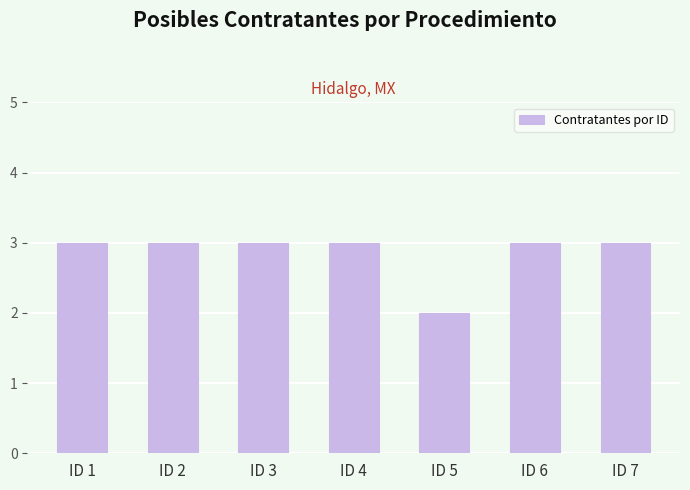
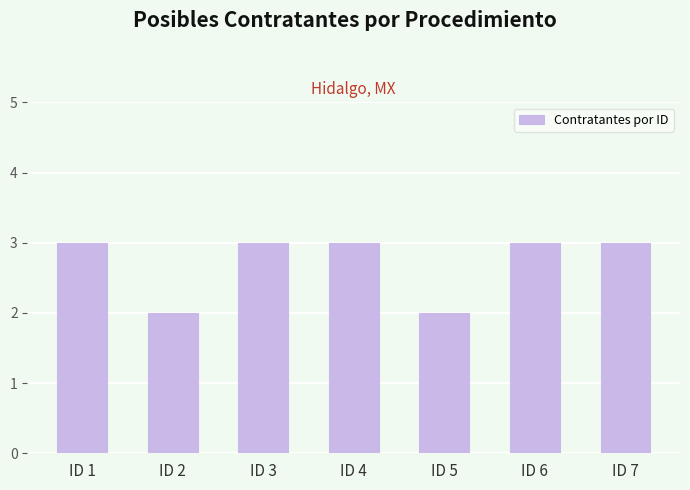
  {
    "ID 1": 3,
-   "ID 2": 3,
+   "ID 2": 2,
    "ID 3": 3,
    "ID 4": 3,
    "ID 5": 2,
    "ID 6": 3,
    "ID 7": 3
  }
